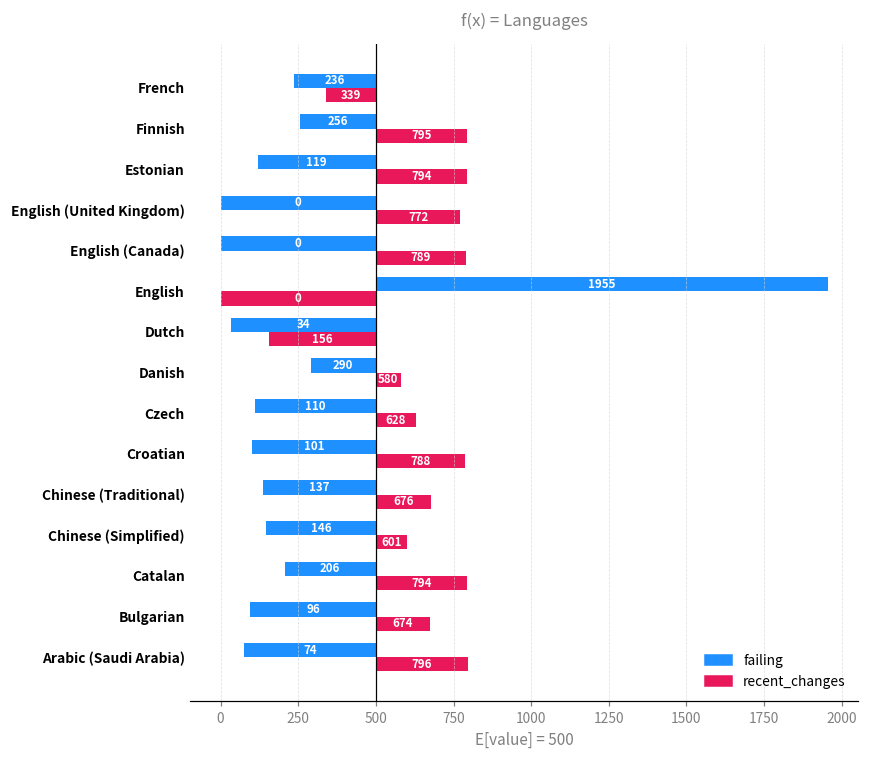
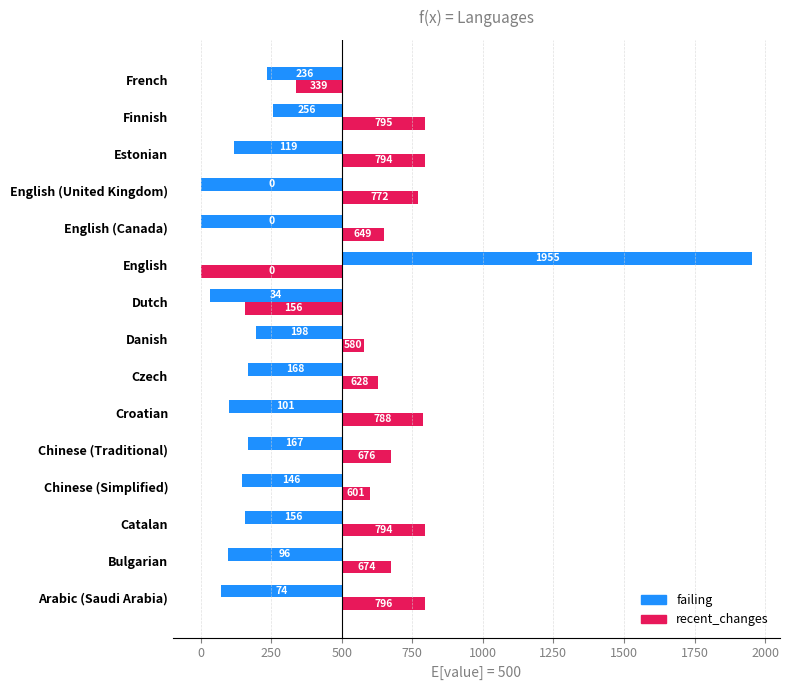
  {
    "failing": {
-     "Danish": 290,
-     "Czech": 110,
-     "Chinese (Traditional)": 137,
-     "Catalan": 206
+     "Danish": 198,
+     "Czech": 168,
+     "Chinese (Traditional)": 167,
+     "Catalan": 156
    },
    "recent_changes": {
-     "English (Canada)": 789
+     "English (Canada)": 649
    }
  }
